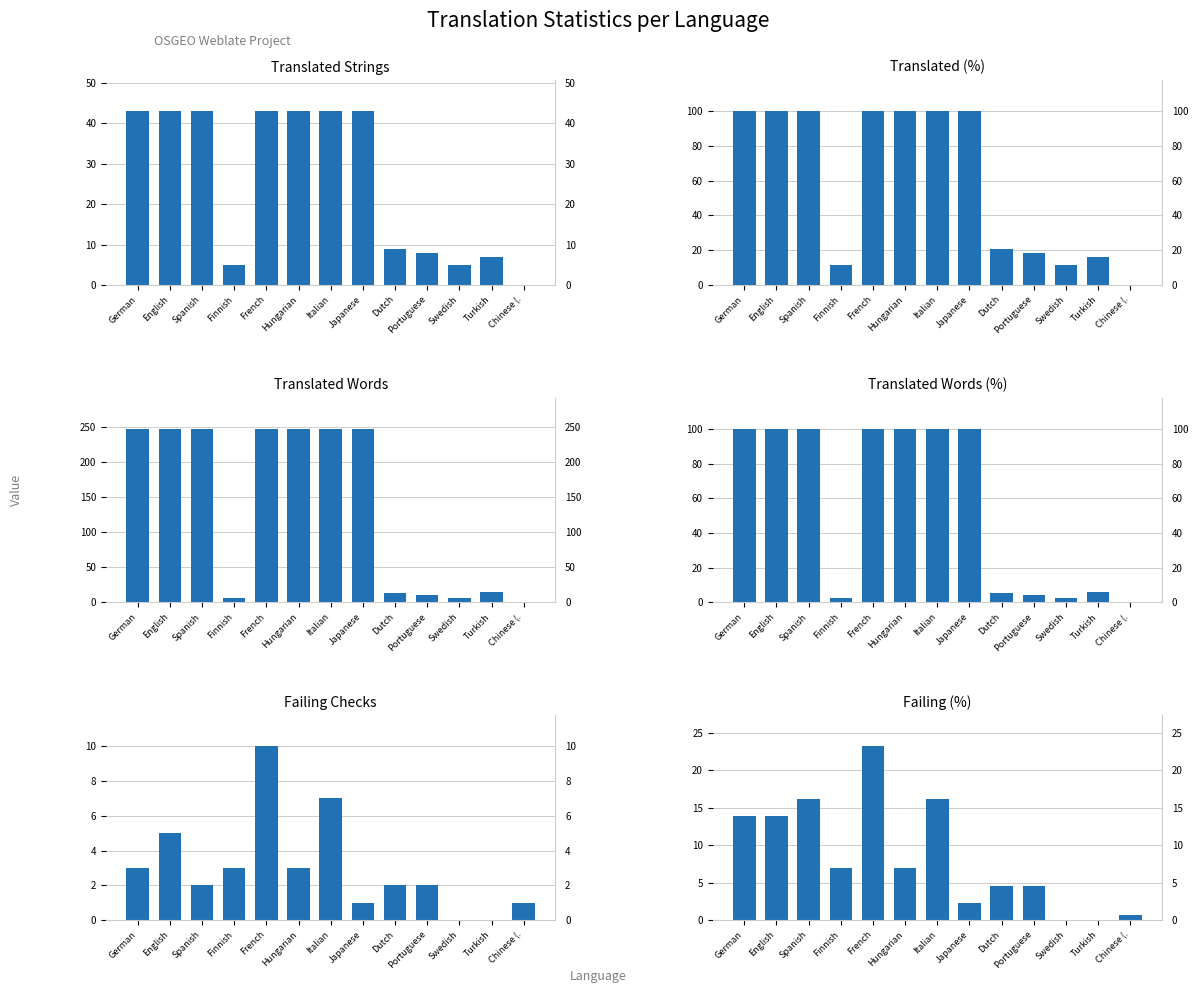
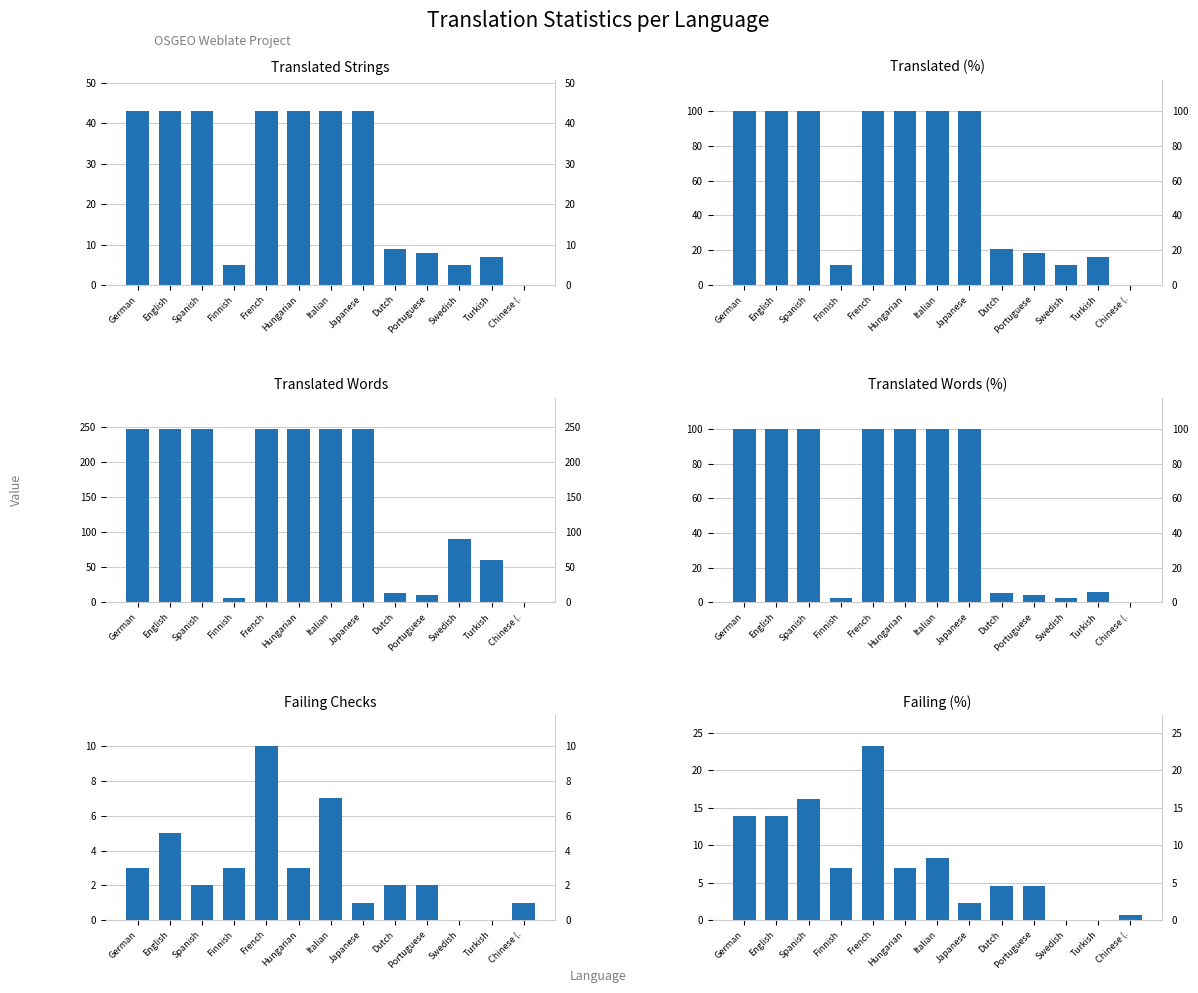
  {
    "Translated Strings": {
      "German": 43,
      "English": 43,
      "Spanish": 43,
      "Finnish": 5,
      "French": 43,
      "Hungarian": 43,
      "Italian": 43,
      "Japanese": 43,
      "Dutch": 9,
      "Portuguese": 8,
      "Swedish": 5,
      "Turkish": 7,
      "Chinese (.": 0
    },
    "Translated (%)": {
      "German": 100,
      "English": 100,
      "Spanish": 100,
      "Finnish": 12,
      "French": 100,
      "Hungarian": 100,
      "Italian": 100,
      "Japanese": 100,
      "Dutch": 21,
      "Portuguese": 19,
      "Swedish": 12,
      "Turkish": 16,
      "Chinese (.": 0
    },
    "Translated Words": {
      "German": 250,
      "English": 250,
      "Spanish": 250,
      "Finnish": 10,
      "French": 250,
      "Hungarian": 250,
      "Italian": 250,
      "Japanese": 250,
      "Dutch": 10,
      "Portuguese": 10,
-     "Swedish": 10,
-     "Turkish": 20,
+     "Swedish": 90,
+     "Turkish": 60,
      "Chinese (.": 0
    },
    "Translated Words (%)": {
      "German": 100,
      "English": 100,
      "Spanish": 100,
      "Finnish": 3,
      "French": 100,
      "Hungarian": 100,
      "Italian": 100,
      "Japanese": 100,
      "Dutch": 5,
      "Portuguese": 4,
      "Swedish": 3,
      "Turkish": 6,
      "Chinese (.": 0
    },
    "Failing Checks": {
      "German": 3.0,
      "English": 5.0,
      "Spanish": 2.0,
      "Finnish": 3.0,
      "French": 10.0,
      "Hungarian": 3.0,
      "Italian": 7.0,
      "Japanese": 1.0,
      "Dutch": 2.0,
      "Portuguese": 2.0,
      "Swedish": 0.0,
      "Turkish": 0.0,
      "Chinese (.": 1.0
    },
    "Failing (%)": {
      "German": 14,
      "English": 14,
      "Spanish": 16,
      "Finnish": 7,
      "French": 23,
      "Hungarian": 7,
-     "Italian": 16,
+     "Italian": 8,
      "Japanese": 2,
      "Dutch": 5,
      "Portuguese": 5,
      "Swedish": 0,
      "Turkish": 0,
      "Chinese (.": 1
    }
  }
